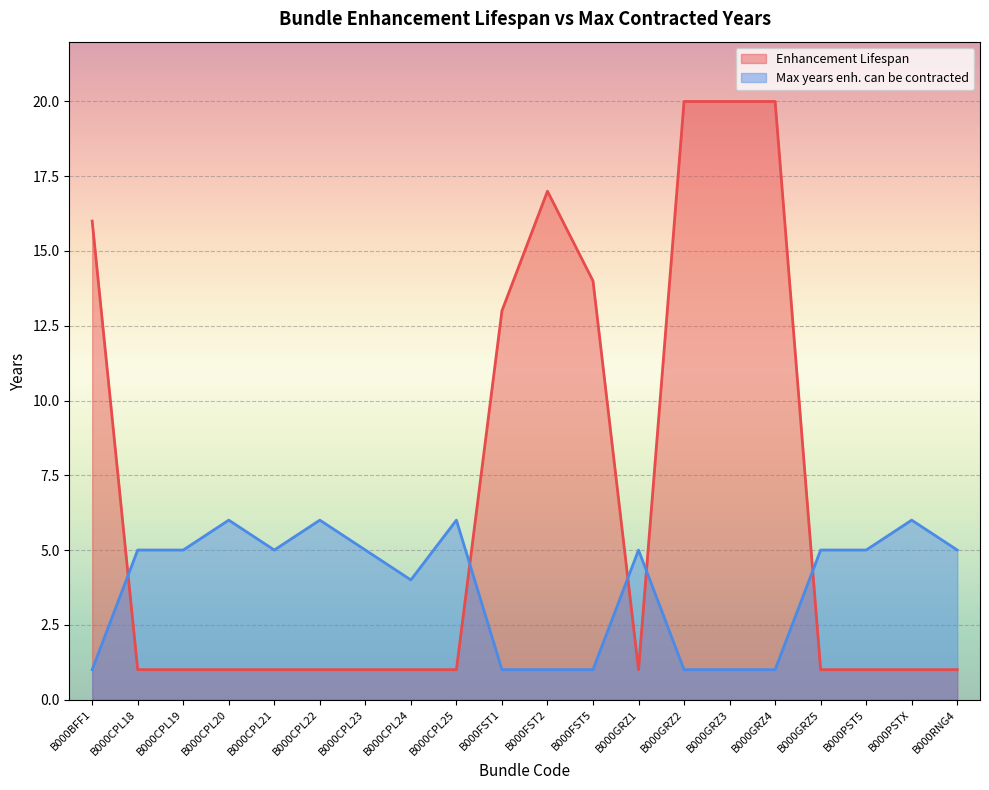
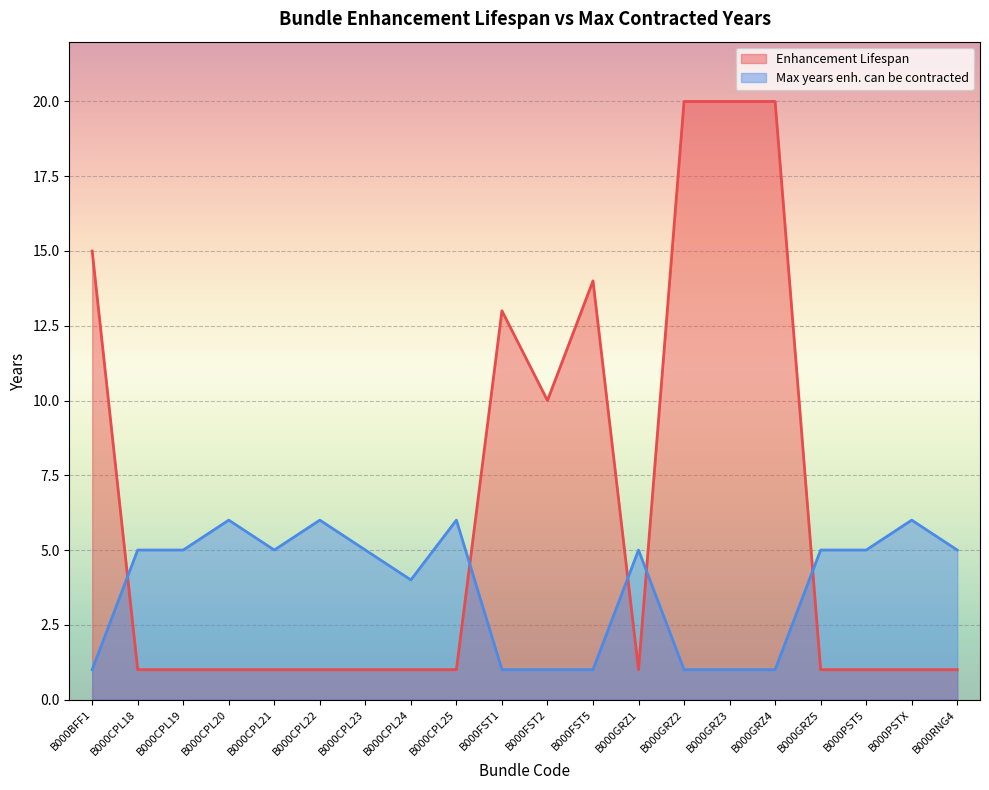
  {
    "Enhancement Lifespan": {
-     "B000BFF1": 16,
+     "B000BFF1": 15,
      "B000CPL18": 1,
      "B000CPL19": 1,
      "B000CPL20": 1,
      "B000CPL21": 1,
      "B000CPL22": 1,
      "B000CPL23": 1,
      "B000CPL24": 1,
      "B000CPL25": 1,
      "B000FST1": 13,
-     "B000FST2": 17,
+     "B000FST2": 10,
      "B000FST5": 14,
      "B000GRZ1": 1,
      "B000GRZ2": 20,
      "B000GRZ3": 20,
      "B000GRZ4": 20,
      "B000GRZ5": 1,
      "B000PST5": 1,
      "B000PSTX": 1,
      "B000RNG4": 1
    },
    "Max years enh. can be contracted": {
      "B000BFF1": 1,
      "B000CPL18": 5,
      "B000CPL19": 5,
      "B000CPL20": 6,
      "B000CPL21": 5,
      "B000CPL22": 6,
      "B000CPL23": 5,
      "B000CPL24": 4,
      "B000CPL25": 6,
      "B000FST1": 1,
      "B000FST2": 1,
      "B000FST5": 1,
      "B000GRZ1": 5,
      "B000GRZ2": 1,
      "B000GRZ3": 1,
      "B000GRZ4": 1,
      "B000GRZ5": 5,
      "B000PST5": 5,
      "B000PSTX": 6,
      "B000RNG4": 5
    }
  }
